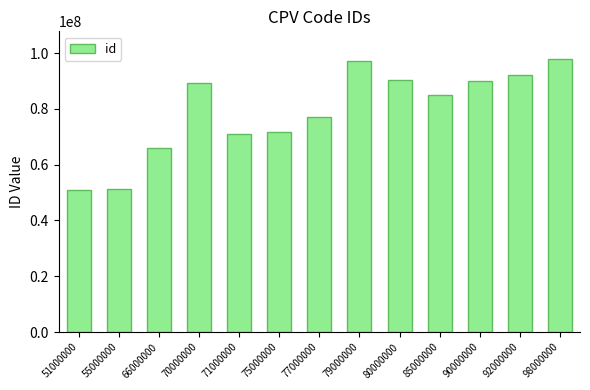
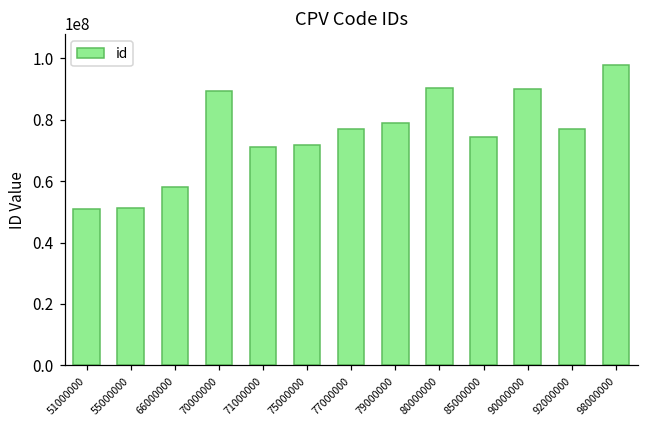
  {
    "51000000": 51000000,
    "55000000": 51000000,
-   "66000000": 66000000,
+   "66000000": 58000000,
    "70000000": 89000000,
    "71000000": 71000000,
    "75000000": 72000000,
    "77000000": 77000000,
-   "79000000": 97000000,
+   "79000000": 79000000,
    "80000000": 90000000,
-   "85000000": 85000000,
+   "85000000": 75000000,
    "90000000": 90000000,
-   "92000000": 92000000,
+   "92000000": 77000000,
    "98000000": 98000000
  }
